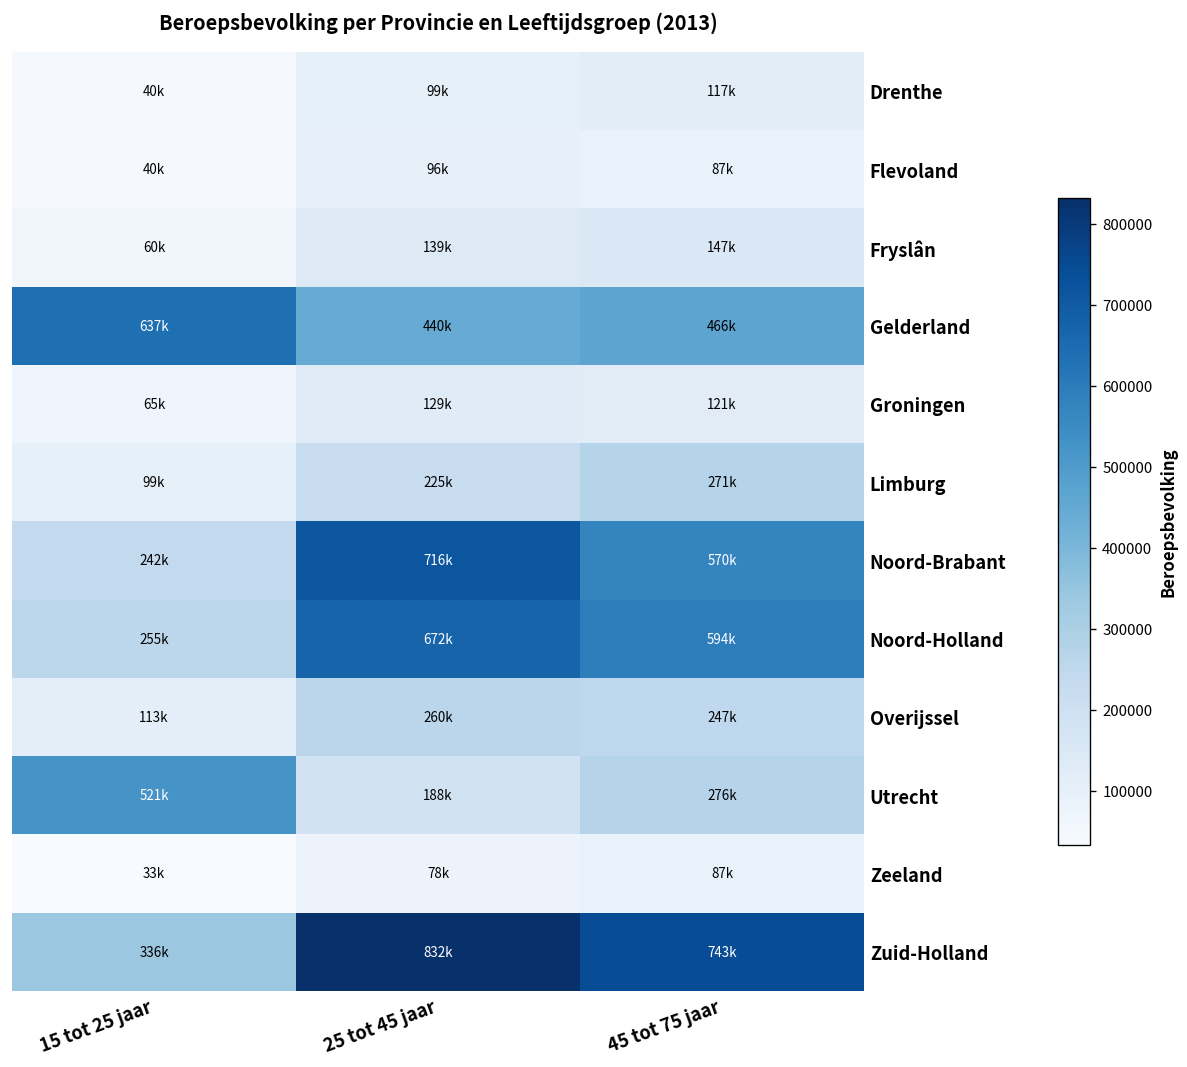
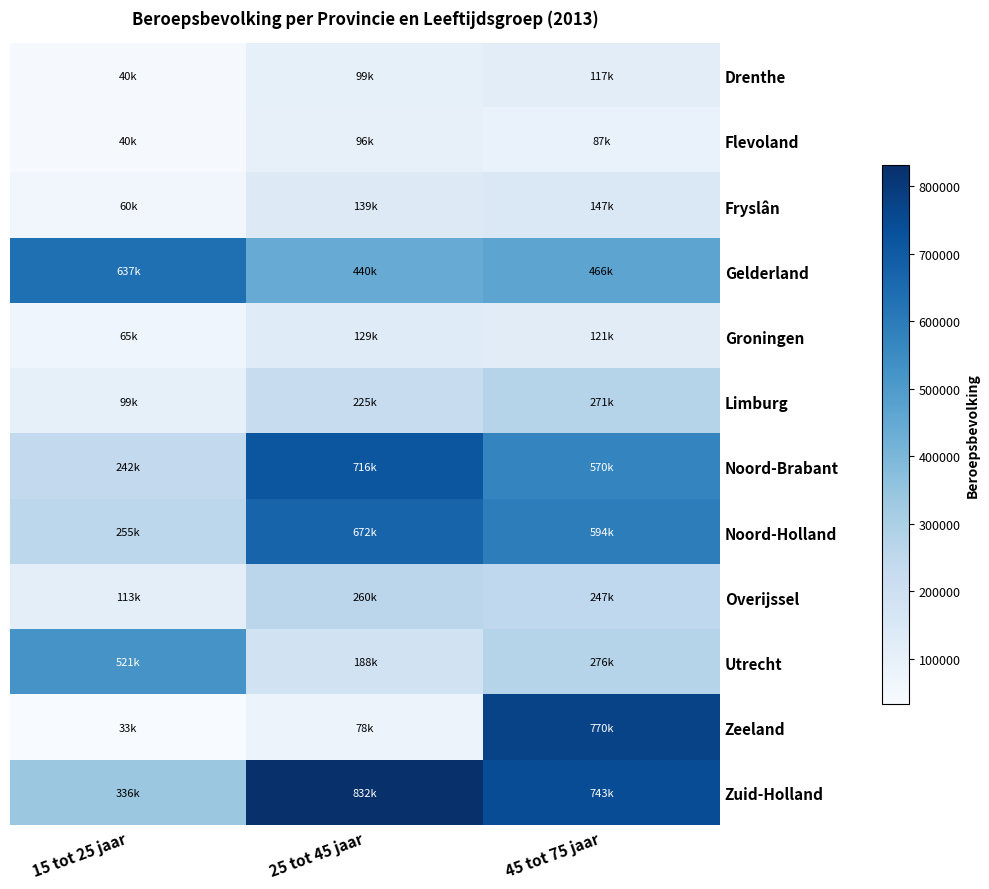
  {
    "Drenthe": {
      "15 tot 25 jaar": "40k",
      "25 tot 45 jaar": "99k",
      "45 tot 75 jaar": "117k"
    },
    "Flevoland": {
      "15 tot 25 jaar": "40k",
      "25 tot 45 jaar": "96k",
      "45 tot 75 jaar": "87k"
    },
    "Fryslân": {
      "15 tot 25 jaar": "60k",
      "25 tot 45 jaar": "139k",
      "45 tot 75 jaar": "147k"
    },
    "Gelderland": {
      "15 tot 25 jaar": "637k",
      "25 tot 45 jaar": "440k",
      "45 tot 75 jaar": "466k"
    },
    "Groningen": {
      "15 tot 25 jaar": "65k",
      "25 tot 45 jaar": "129k",
      "45 tot 75 jaar": "121k"
    },
    "Limburg": {
      "15 tot 25 jaar": "99k",
      "25 tot 45 jaar": "225k",
      "45 tot 75 jaar": "271k"
    },
    "Noord-Brabant": {
      "15 tot 25 jaar": "242k",
      "25 tot 45 jaar": "716k",
      "45 tot 75 jaar": "570k"
    },
    "Noord-Holland": {
      "15 tot 25 jaar": "255k",
      "25 tot 45 jaar": "672k",
      "45 tot 75 jaar": "594k"
    },
    "Overijssel": {
      "15 tot 25 jaar": "113k",
      "25 tot 45 jaar": "260k",
      "45 tot 75 jaar": "247k"
    },
    "Utrecht": {
      "15 tot 25 jaar": "521k",
      "25 tot 45 jaar": "188k",
      "45 tot 75 jaar": "276k"
    },
    "Zeeland": {
      "15 tot 25 jaar": "33k",
      "25 tot 45 jaar": "78k",
-     "45 tot 75 jaar": "87k"
+     "45 tot 75 jaar": "770k"
    },
    "Zuid-Holland": {
      "15 tot 25 jaar": "336k",
      "25 tot 45 jaar": "832k",
      "45 tot 75 jaar": "743k"
    }
  }
